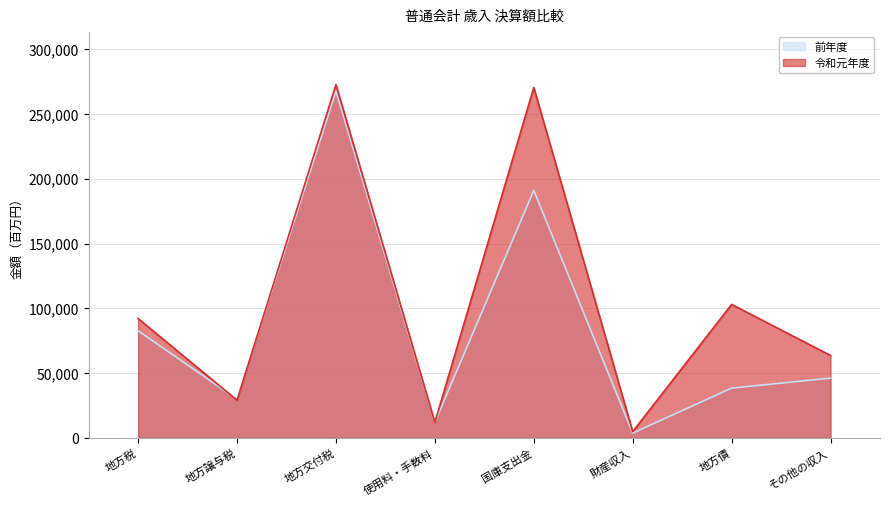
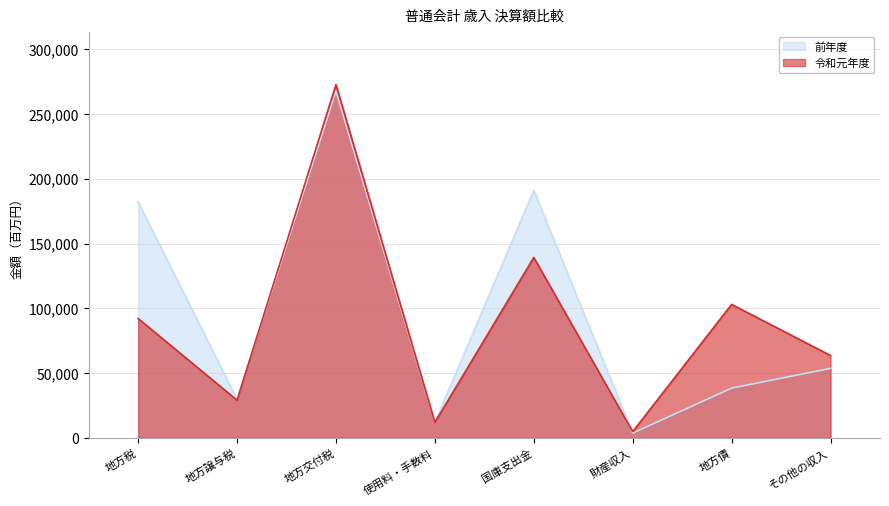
  {
    "前年度": {
-     "地方税": "83,000",
+     "地方税": "182,000",
      "地方交付税": "268,000",
      "国庫支出金": "191,000",
      "地方債": "38,000",
-     "その他の収入": "46,000"
+     "その他の収入": "54,000"
    },
    "令和元年度": {
      "地方税": "92,000",
      "地方交付税": "273,000",
-     "国庫支出金": "270,000",
+     "国庫支出金": "139,000",
      "地方債": "103,000",
      "その他の収入": "64,000"
    }
  }
